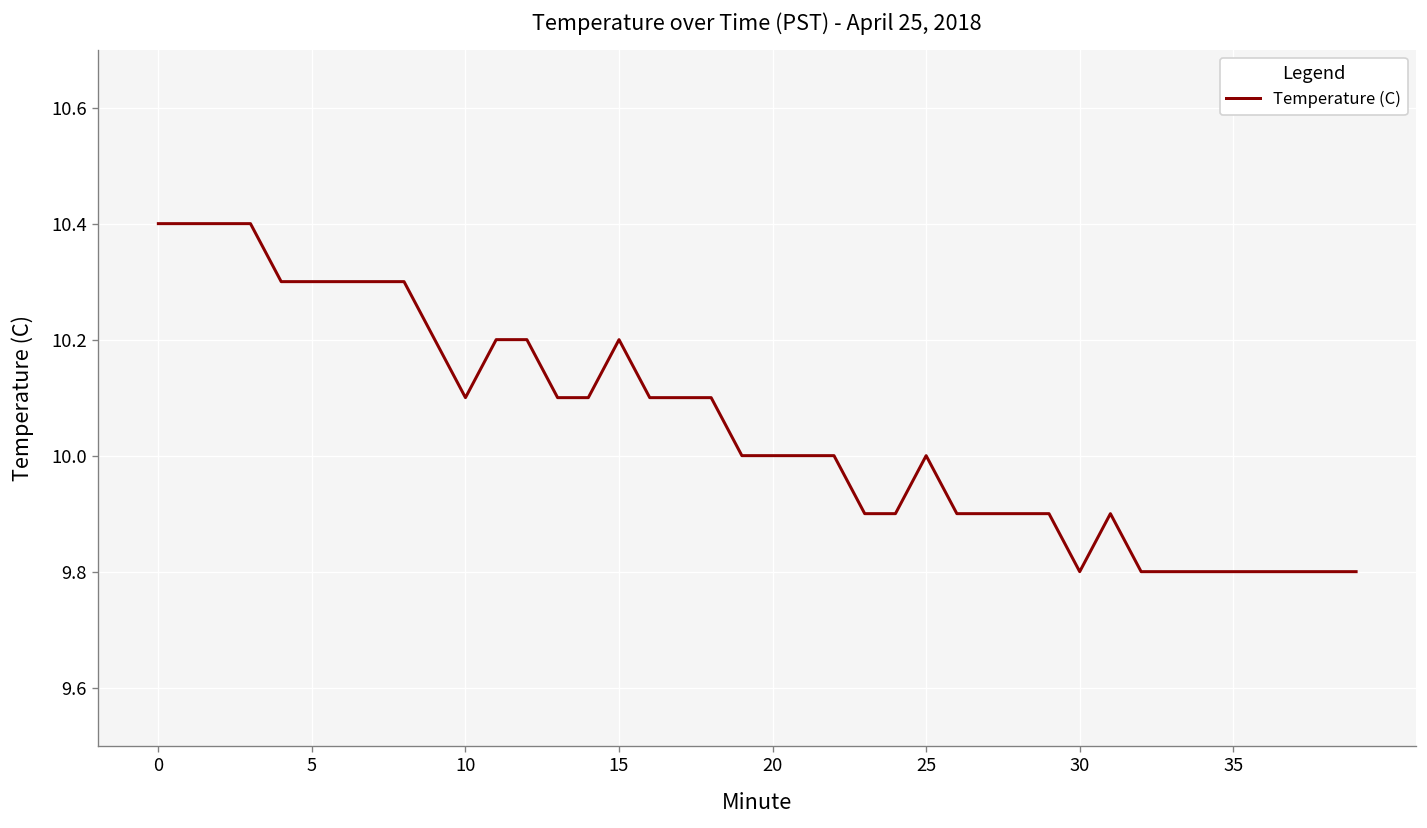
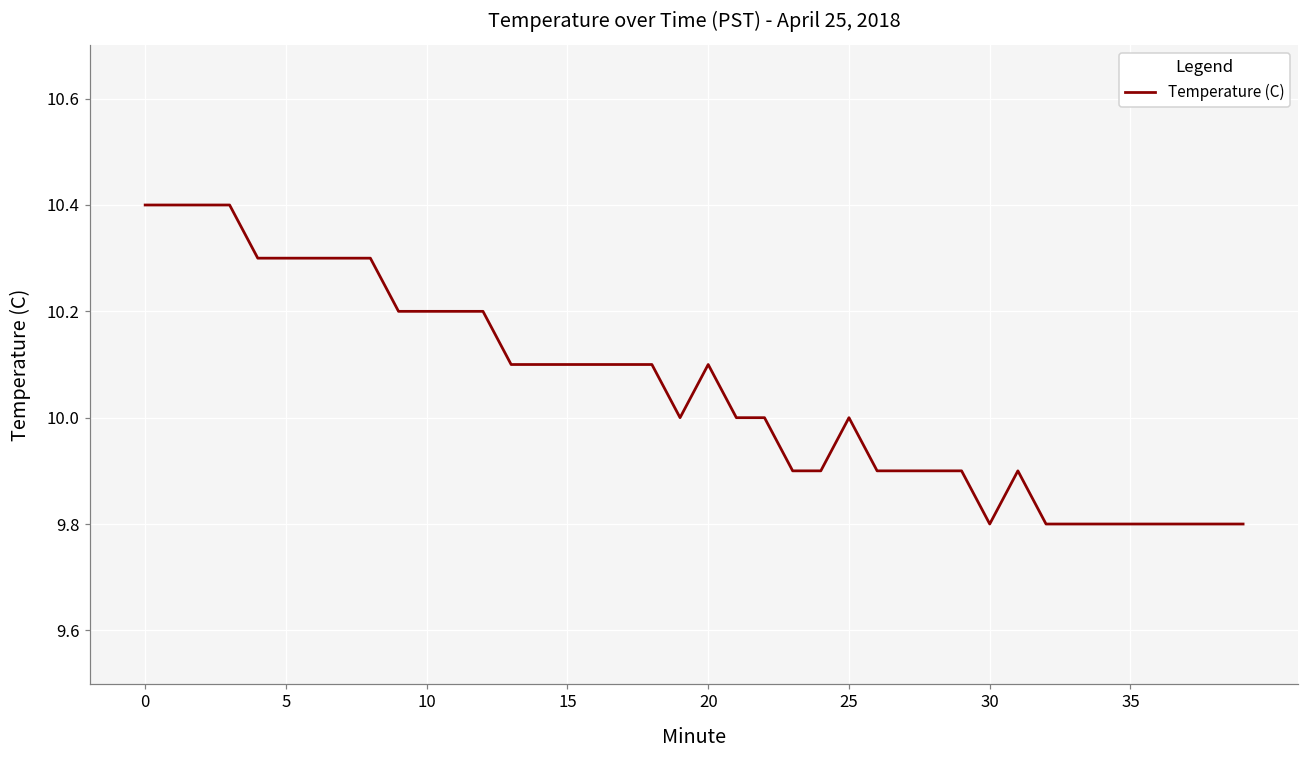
  {
    "0": 10.4,
    "5": 10.3,
-   "10": 10.1,
-   "15": 10.2,
-   "20": 10.0,
+   "10": 10.2,
+   "15": 10.1,
+   "20": 10.1,
    "25": 10.0,
    "30": 9.8,
    "35": 9.8
  }
